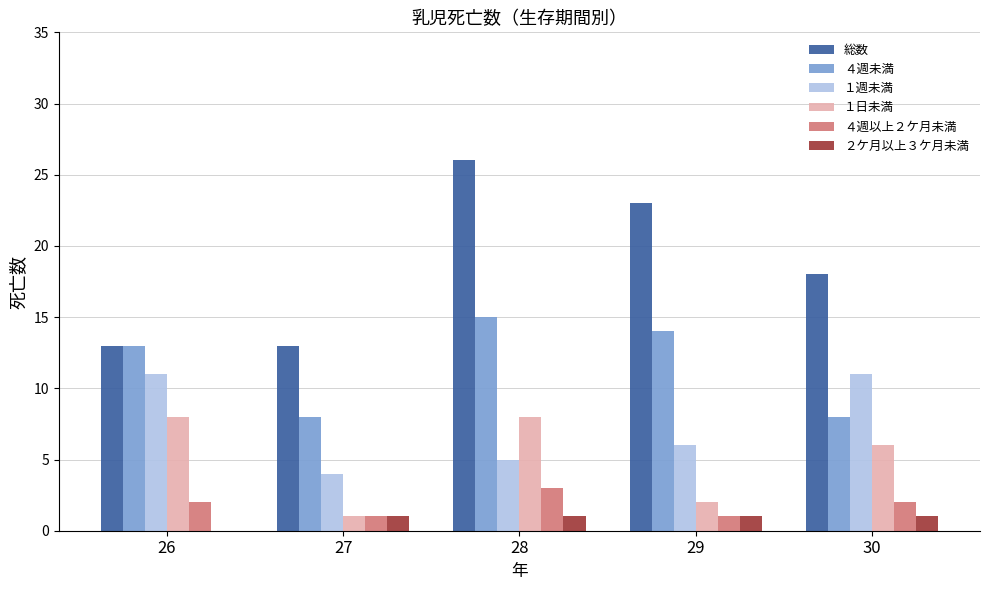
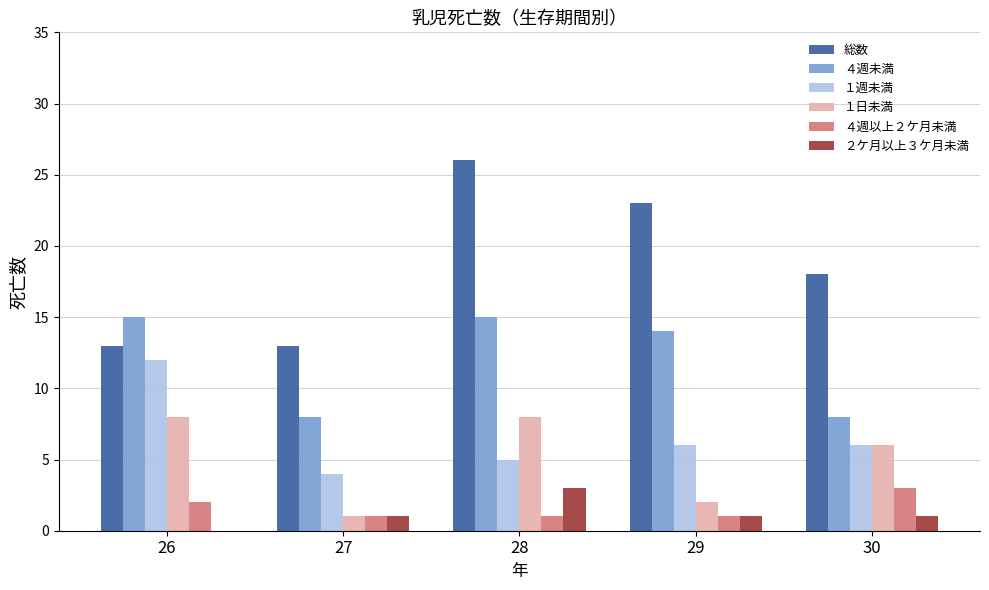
  {
    "総数": {
      "26": 13,
      "27": 13,
      "28": 26,
      "29": 23,
      "30": 18
    },
    "４週未満": {
-     "26": 13,
+     "26": 15,
      "27": 8,
      "28": 15,
      "29": 14,
      "30": 8
    },
    "１週未満": {
-     "26": 11,
+     "26": 12,
      "27": 4,
      "28": 5,
      "29": 6,
-     "30": 11
+     "30": 6
    },
    "１日未満": {
      "26": 8,
      "27": 1,
      "28": 8,
      "29": 2,
      "30": 6
    },
    "４週以上２ケ月未満": {
      "26": 2,
      "27": 1,
-     "28": 3,
+     "28": 1,
      "29": 1,
-     "30": 2
+     "30": 3
    },
    "２ケ月以上３ケ月未満": {
      "26": 0,
      "27": 1,
-     "28": 1,
+     "28": 3,
      "29": 1,
      "30": 1
    }
  }
